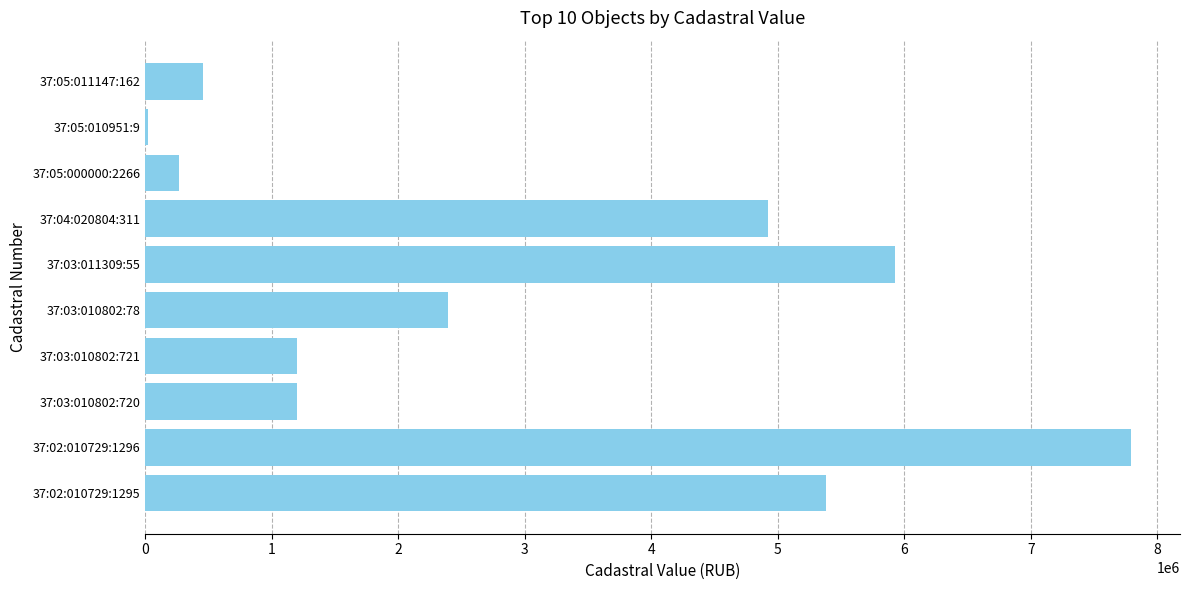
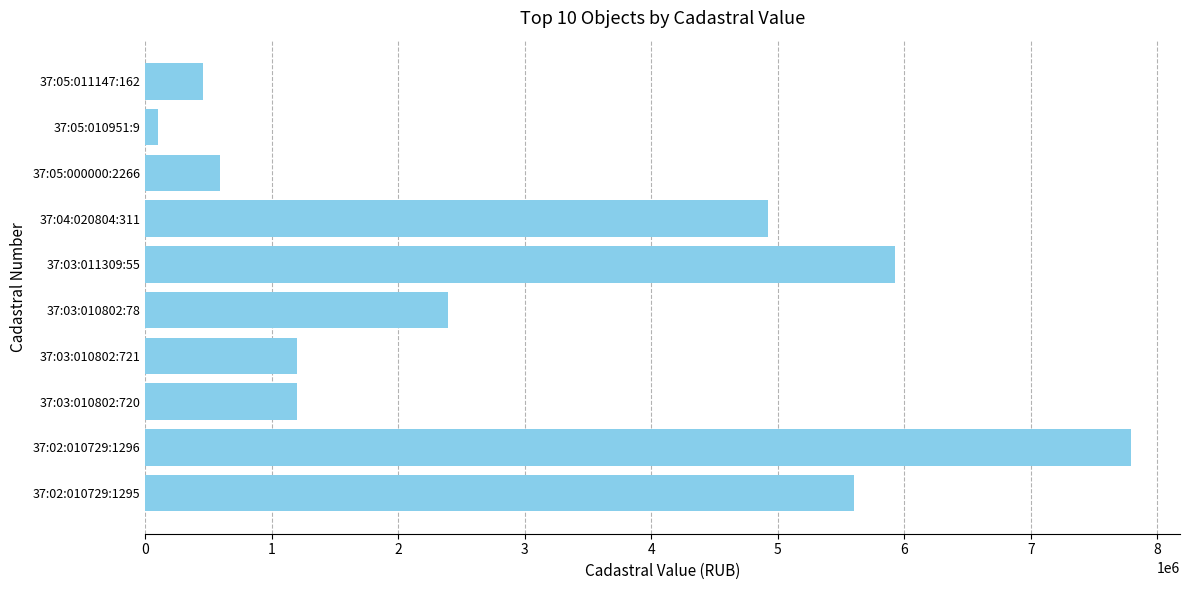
  {
    "37:05:011147:162": 460000,
-   "37:05:010951:9": 20000,
-   "37:05:000000:2266": 270000,
+   "37:05:010951:9": 100000,
+   "37:05:000000:2266": 590000,
    "37:04:020804:311": 4920000,
    "37:03:011309:55": 5930000,
    "37:03:010802:78": 2400000,
    "37:03:010802:721": 1200000,
    "37:03:010802:720": 1200000,
    "37:02:010729:1296": 7790000,
-   "37:02:010729:1295": 5380000
+   "37:02:010729:1295": 5600000
  }
